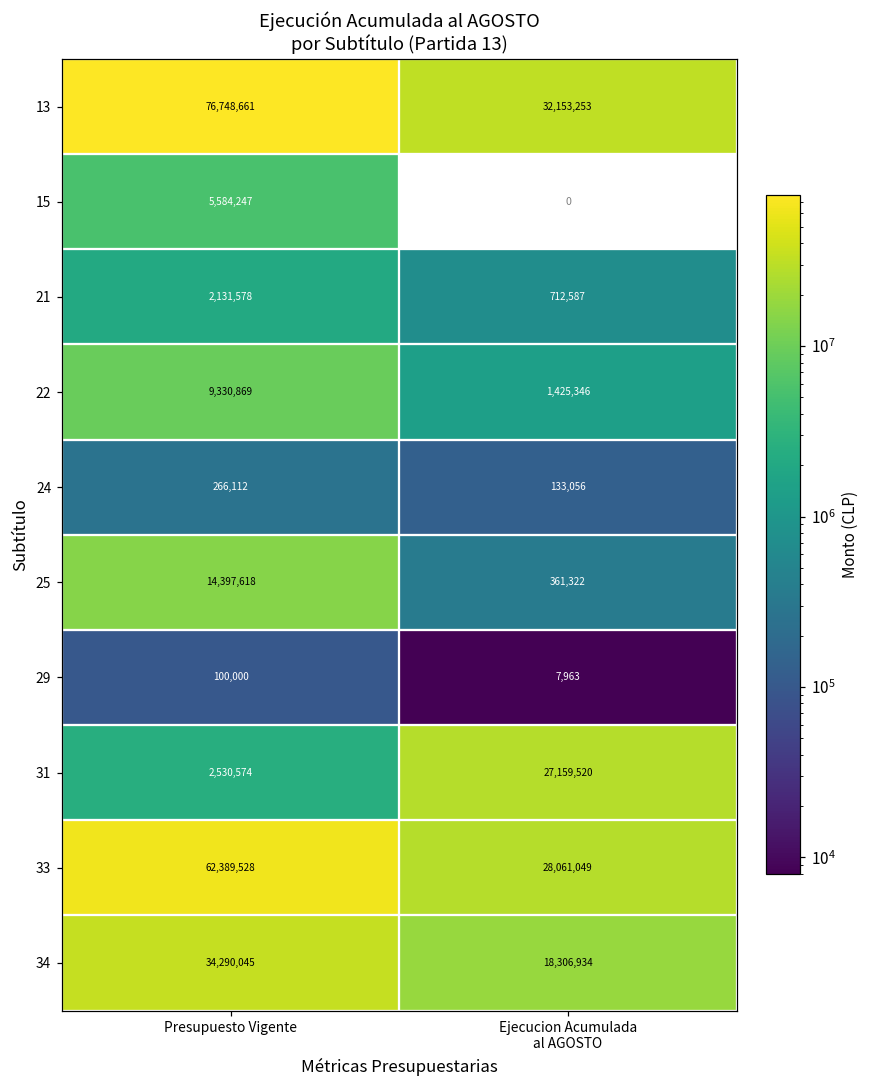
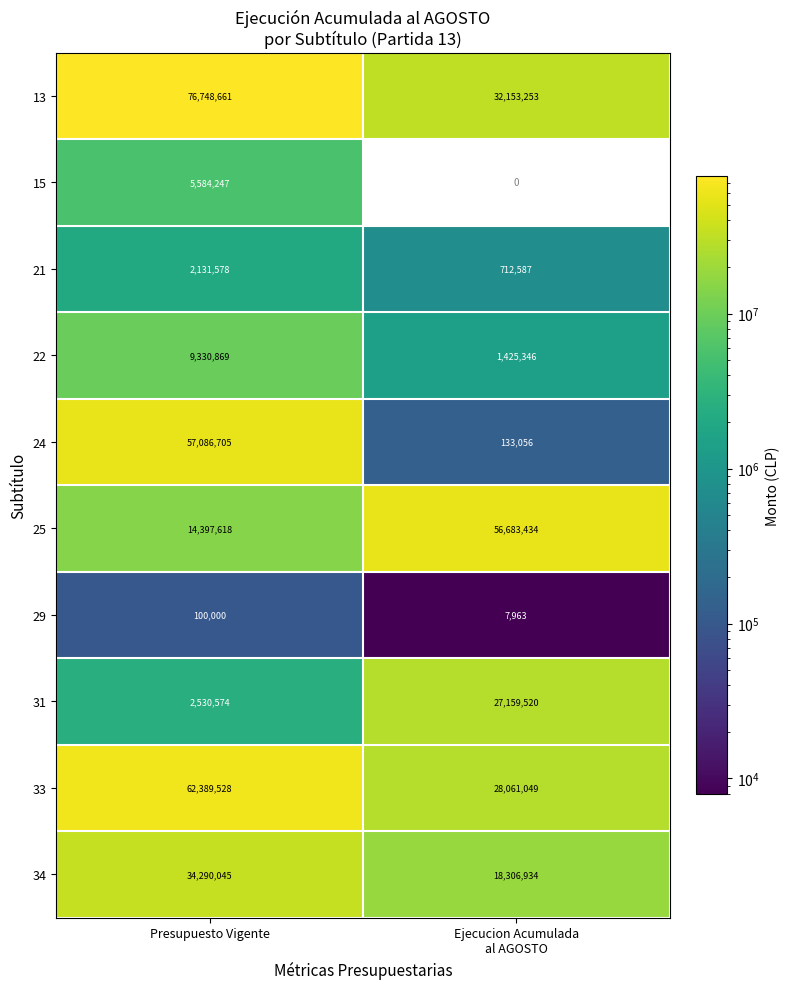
  {
    "13": {
      "Presupuesto Vigente": "76,748,661",
      "Ejecucion Acumulada al AGOSTO": "32,153,253"
    },
    "15": {
      "Presupuesto Vigente": "5,584,247"
    },
    "21": {
      "Presupuesto Vigente": "2,131,578",
      "Ejecucion Acumulada al AGOSTO": "712,587"
    },
    "22": {
      "Presupuesto Vigente": "9,330,869",
      "Ejecucion Acumulada al AGOSTO": "1,425,346"
    },
    "24": {
-     "Presupuesto Vigente": "266,112",
+     "Presupuesto Vigente": "57,086,705",
      "Ejecucion Acumulada al AGOSTO": "133,056"
    },
    "25": {
      "Presupuesto Vigente": "14,397,618",
-     "Ejecucion Acumulada al AGOSTO": "361,322"
+     "Ejecucion Acumulada al AGOSTO": "56,683,434"
    },
    "29": {
      "Presupuesto Vigente": "100,000",
      "Ejecucion Acumulada al AGOSTO": "7,963"
    },
    "31": {
      "Presupuesto Vigente": "2,530,574",
      "Ejecucion Acumulada al AGOSTO": "27,159,520"
    },
    "33": {
      "Presupuesto Vigente": "62,389,528",
      "Ejecucion Acumulada al AGOSTO": "28,061,049"
    },
    "34": {
      "Presupuesto Vigente": "34,290,045",
      "Ejecucion Acumulada al AGOSTO": "18,306,934"
    }
  }
